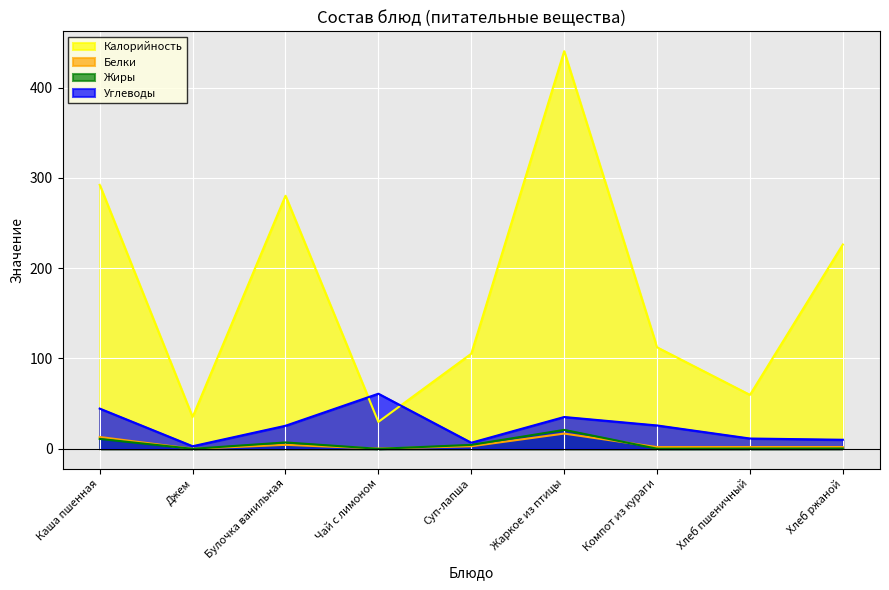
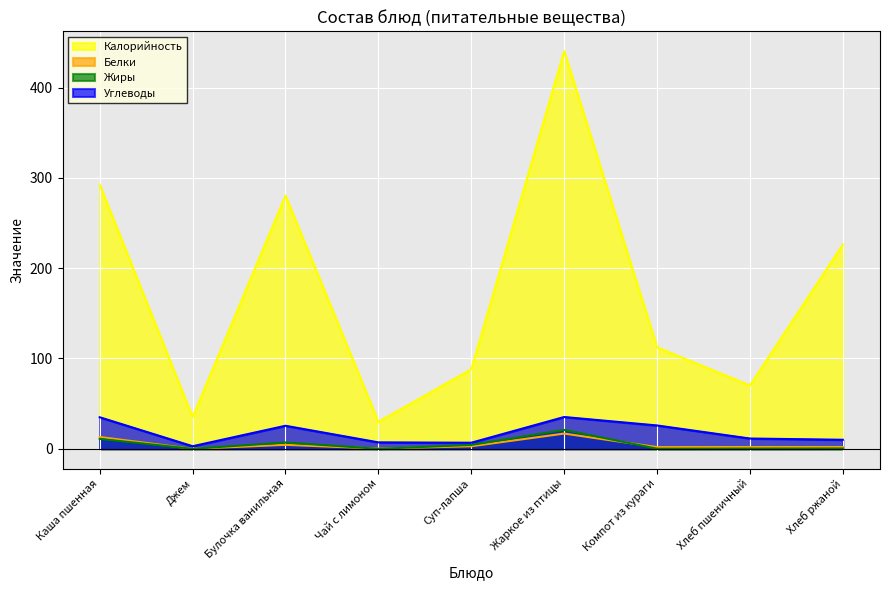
  {
    "Калорийность": {
      "Каша пшенная": 290,
      "Джем": 40,
      "Булочка ванильная": 280,
      "Чай с лимоном": 30,
-     "Суп-лапша": 110,
+     "Суп-лапша": 90,
      "Жаркое из птицы": 440,
      "Компот из кураги": 110,
-     "Хлеб пшеничный": 60,
+     "Хлеб пшеничный": 70,
      "Хлеб ржаной": 230
    },
    "Белки": {
      "Жаркое из птицы": 20
    },
    "Жиры": {
      "Жаркое из птицы": 20
    },
    "Углеводы": {
-     "Каша пшенная": 40,
+     "Каша пшенная": 30,
      "Джем": 0,
      "Булочка ванильная": 30,
-     "Чай с лимоном": 60,
+     "Чай с лимоном": 10,
      "Жаркое из птицы": 40,
      "Компот из кураги": 30,
      "Хлеб пшеничный": 10,
      "Хлеб ржаной": 10
    }
  }
